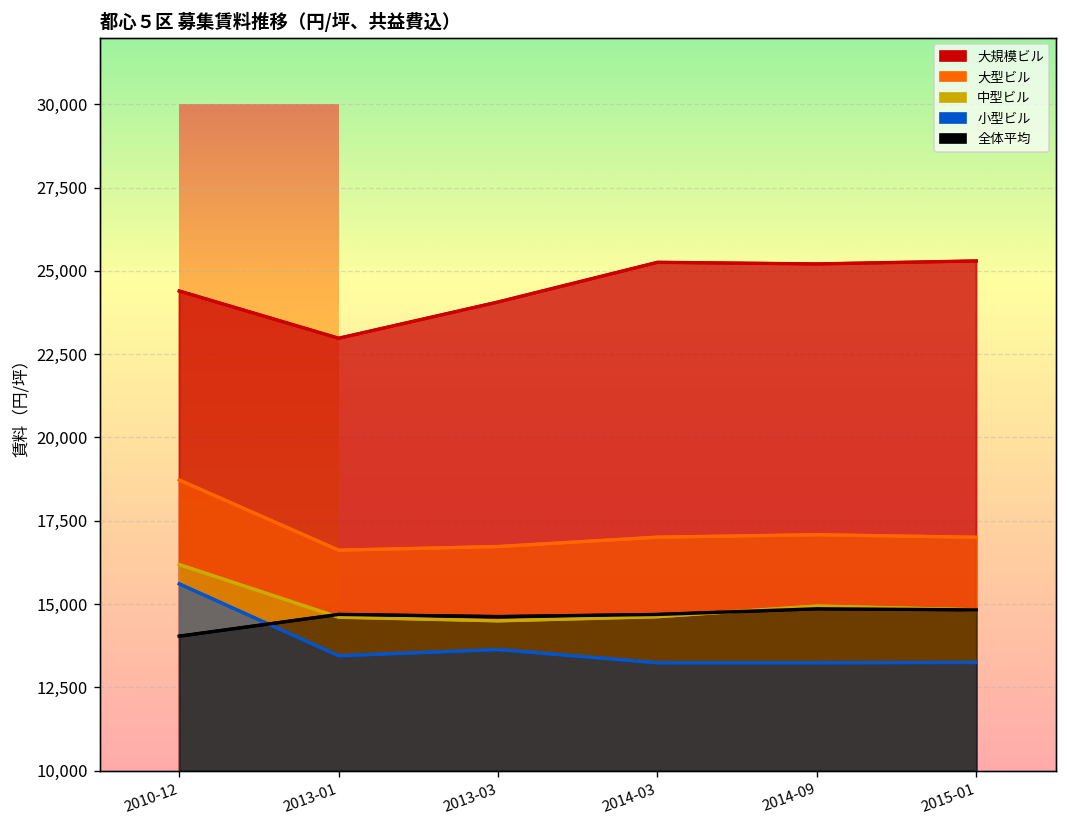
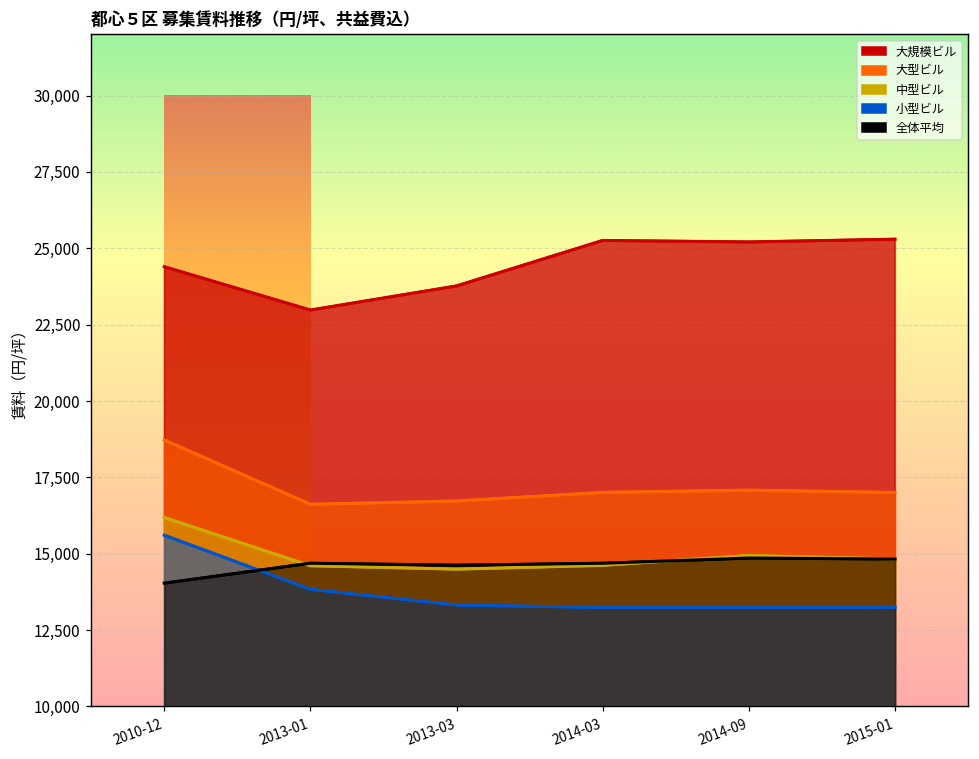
  {
    "大規模ビル": {
      "2010-12": "24,400",
      "2013-01": "23,000",
-     "2013-03": "24,100",
+     "2013-03": "23,800",
      "2014-03": "25,300",
      "2014-09": "25,200",
      "2015-01": "25,300"
    },
    "小型ビル": {
      "2010-12": "15,600",
-     "2013-01": "13,400",
-     "2013-03": "13,600",
+     "2013-01": "13,800",
+     "2013-03": "13,300",
      "2014-03": "13,200",
      "2014-09": "13,200",
      "2015-01": "13,200"
    },
    "全体平均": {
      "2010-12": "14,000",
      "2013-03": "14,600"
    }
  }
